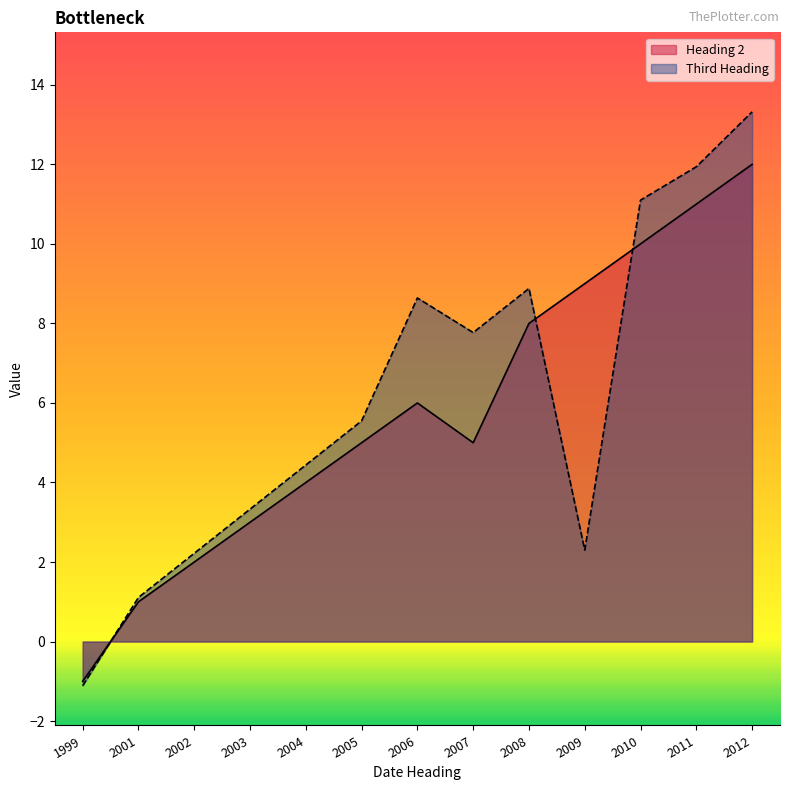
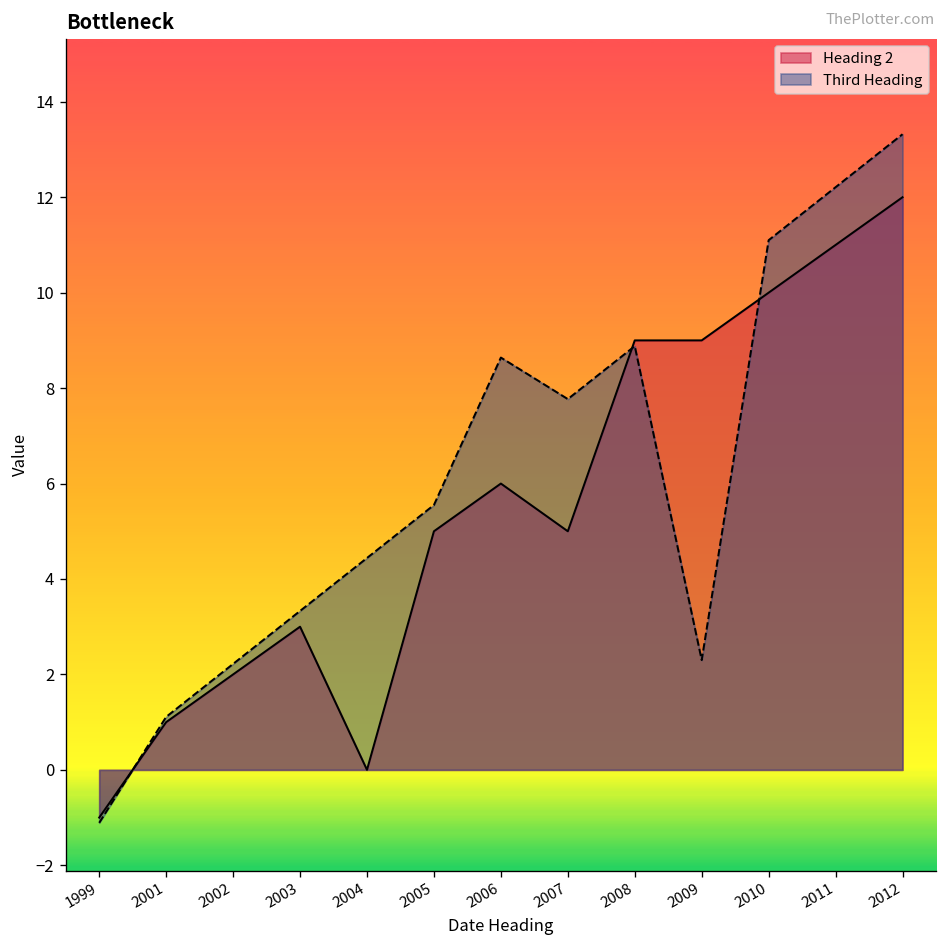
  {
    "Heading 2": {
-     "2004": 4,
-     "2008": 8
+     "2004": 0,
+     "2008": 9
    },
    "Third Heading": {
-     "2011": 11.9
+     "2011": 12.2
    }
  }
